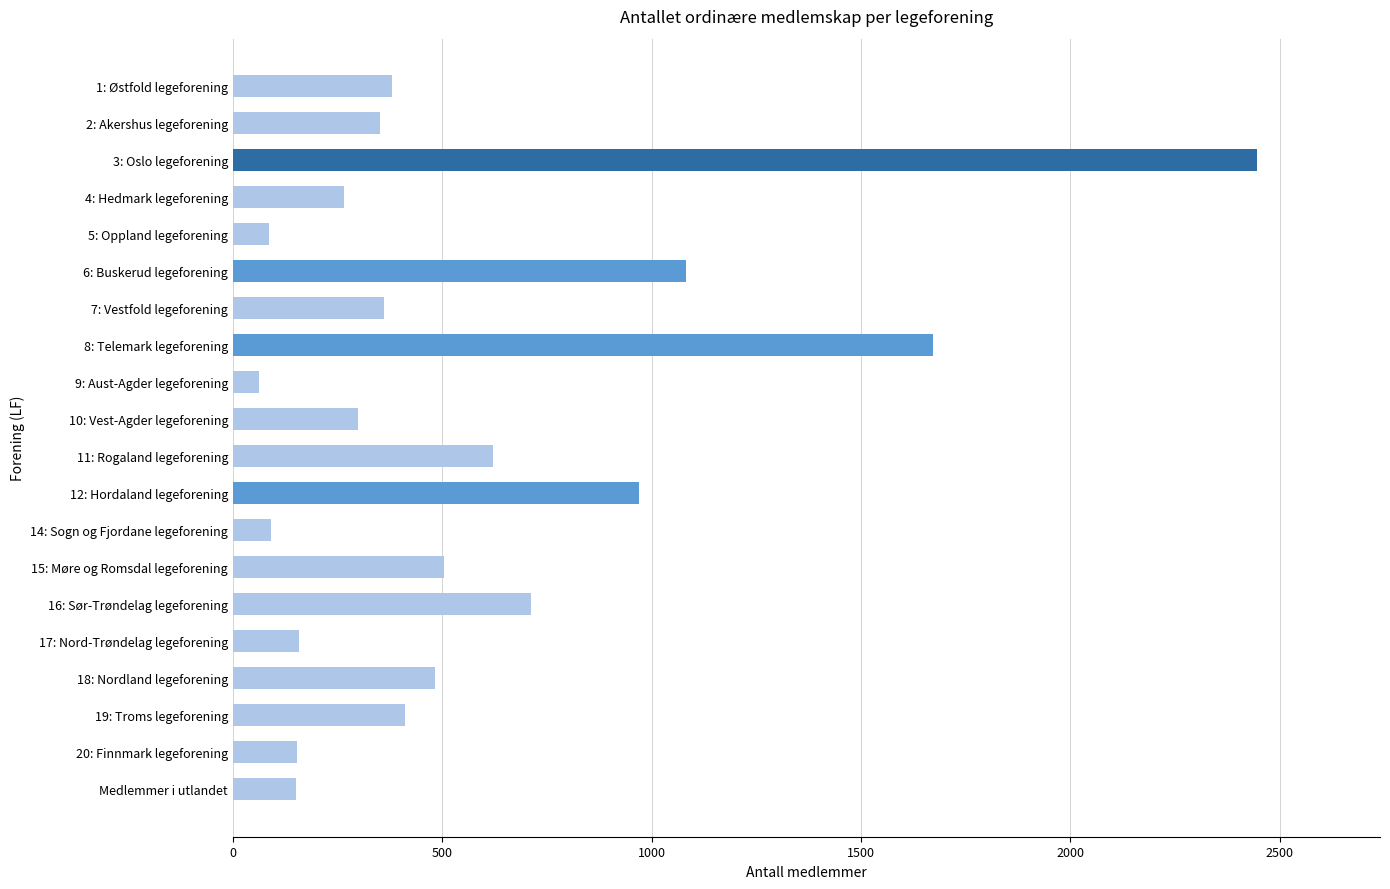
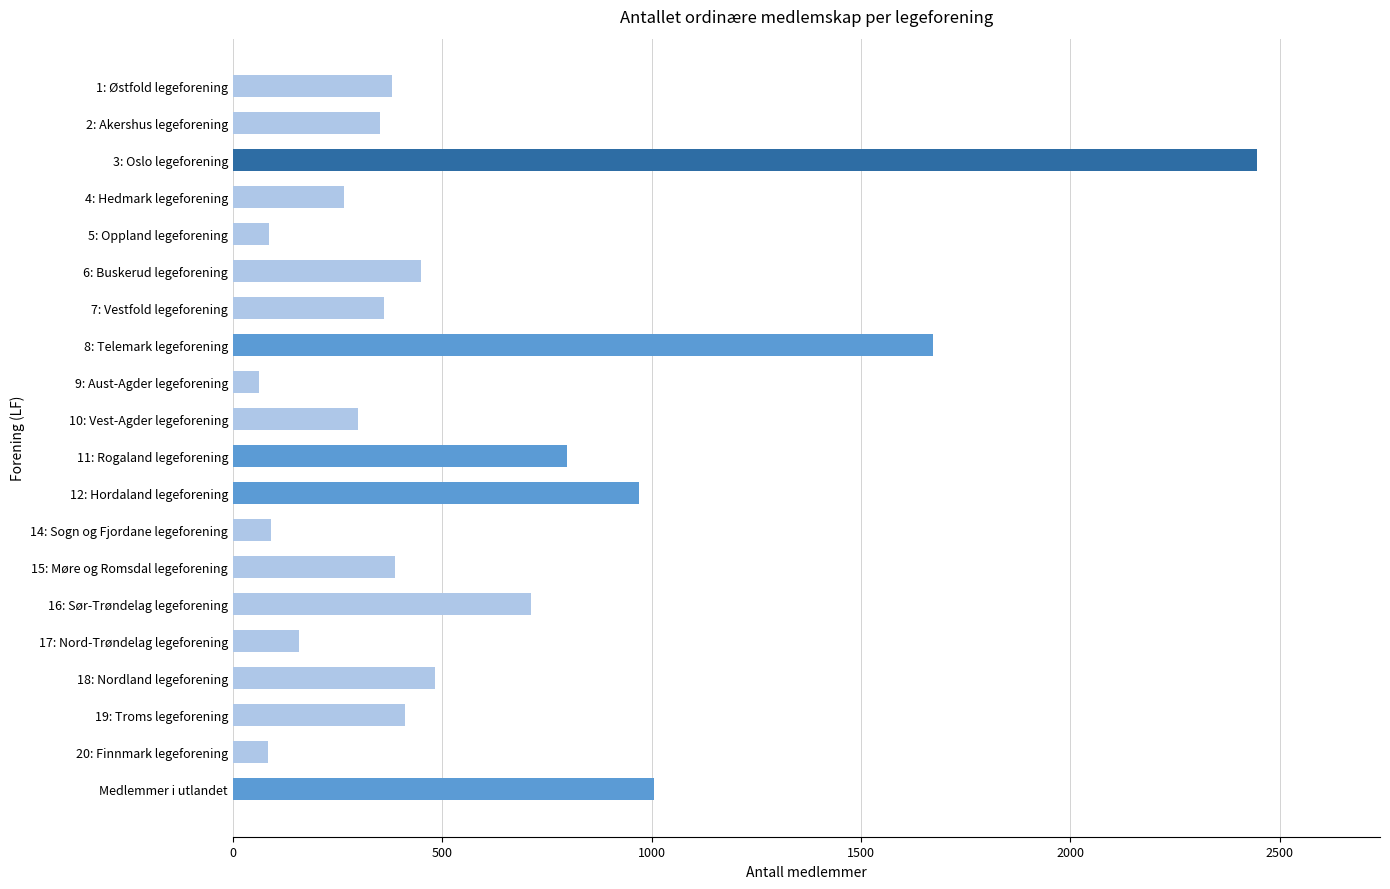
  {
    "1: Østfold legeforening": 380,
    "2: Akershus legeforening": 350,
    "3: Oslo legeforening": 2450,
    "4: Hedmark legeforening": 270,
    "5: Oppland legeforening": 90,
-   "6: Buskerud legeforening": 1080,
+   "6: Buskerud legeforening": 450,
    "7: Vestfold legeforening": 360,
    "8: Telemark legeforening": 1670,
    "9: Aust-Agder legeforening": 60,
    "10: Vest-Agder legeforening": 300,
-   "11: Rogaland legeforening": 620,
+   "11: Rogaland legeforening": 800,
    "12: Hordaland legeforening": 970,
    "14: Sogn og Fjordane legeforening": 90,
-   "15: Møre og Romsdal legeforening": 500,
+   "15: Møre og Romsdal legeforening": 390,
    "16: Sør-Trøndelag legeforening": 710,
    "17: Nord-Trøndelag legeforening": 160,
    "18: Nordland legeforening": 480,
    "19: Troms legeforening": 410,
-   "20: Finnmark legeforening": 150,
-   "Medlemmer i utlandet": 150
+   "20: Finnmark legeforening": 80,
+   "Medlemmer i utlandet": 1010
  }
